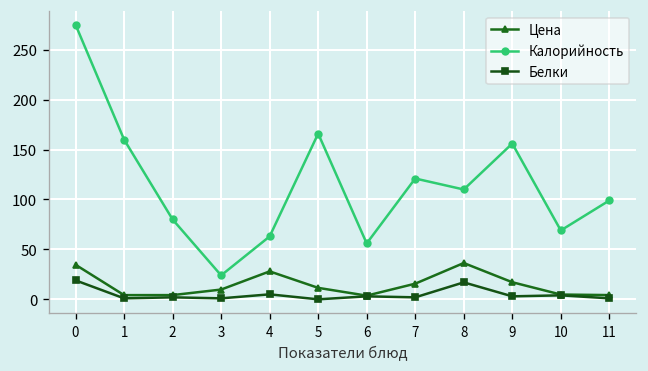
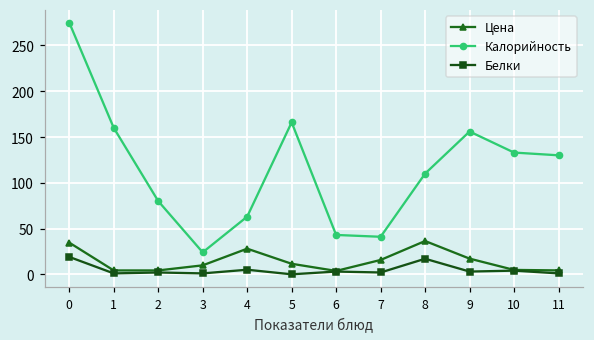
  {
    "Калорийность": {
      "0": 280,
      "1": 160,
      "2": 80,
      "3": 20,
      "4": 60,
      "5": 170,
-     "6": 60,
-     "7": 120,
+     "6": 40,
+     "7": 40,
      "8": 110,
      "9": 160,
-     "10": 70,
-     "11": 100
+     "10": 130,
+     "11": 130
    }
  }
